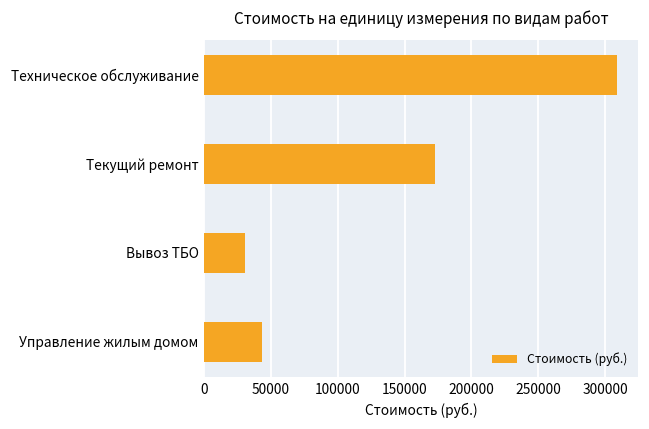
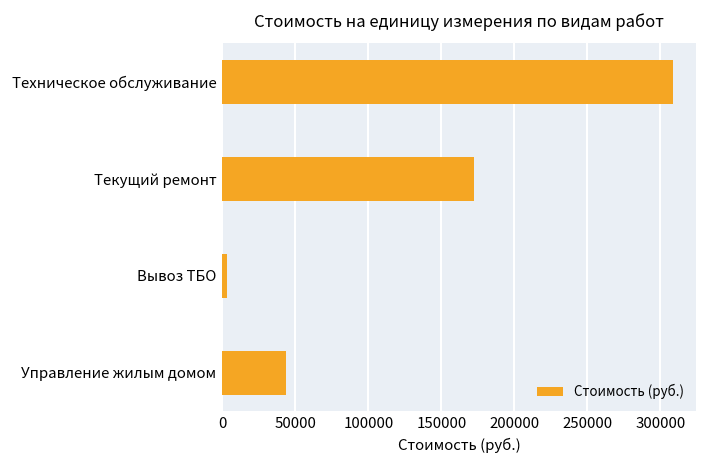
  {
    "Техническое обслуживание": 309000,
    "Текущий ремонт": 173000,
-   "Вывоз ТБО": 31000,
+   "Вывоз ТБО": 3000,
    "Управление жилым домом": 44000
  }
